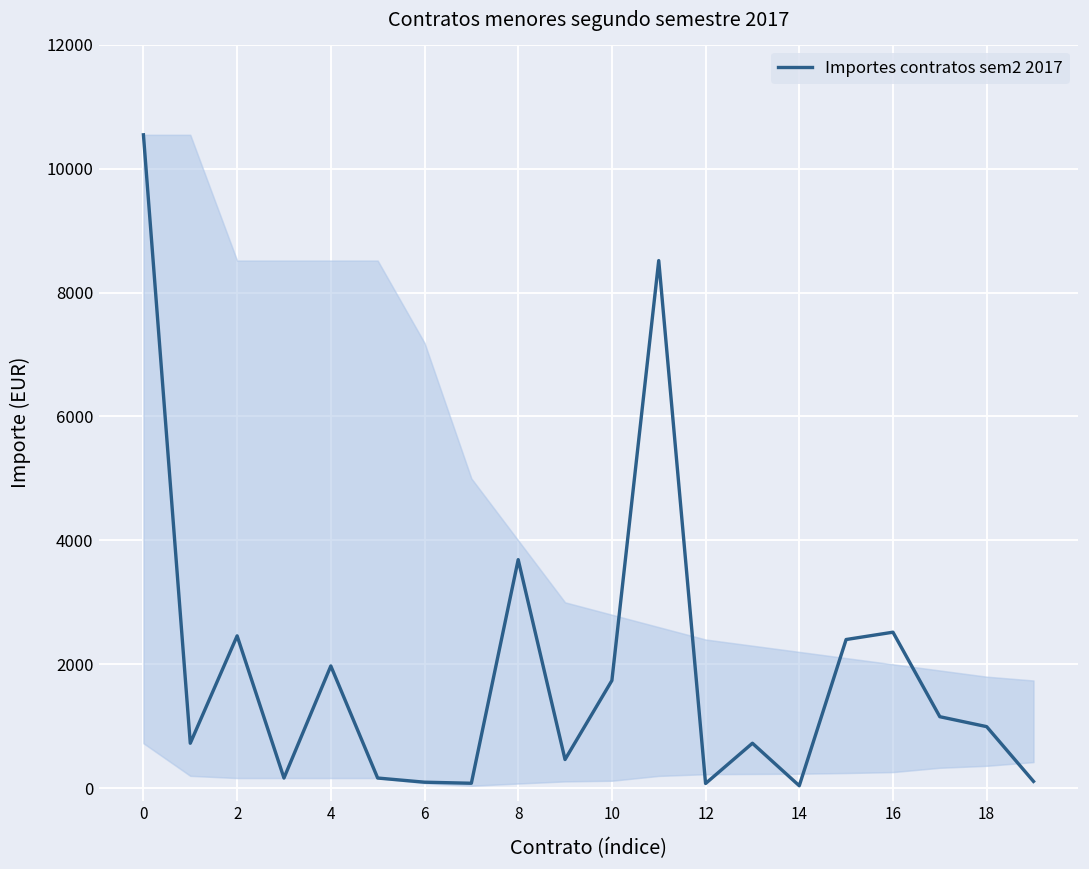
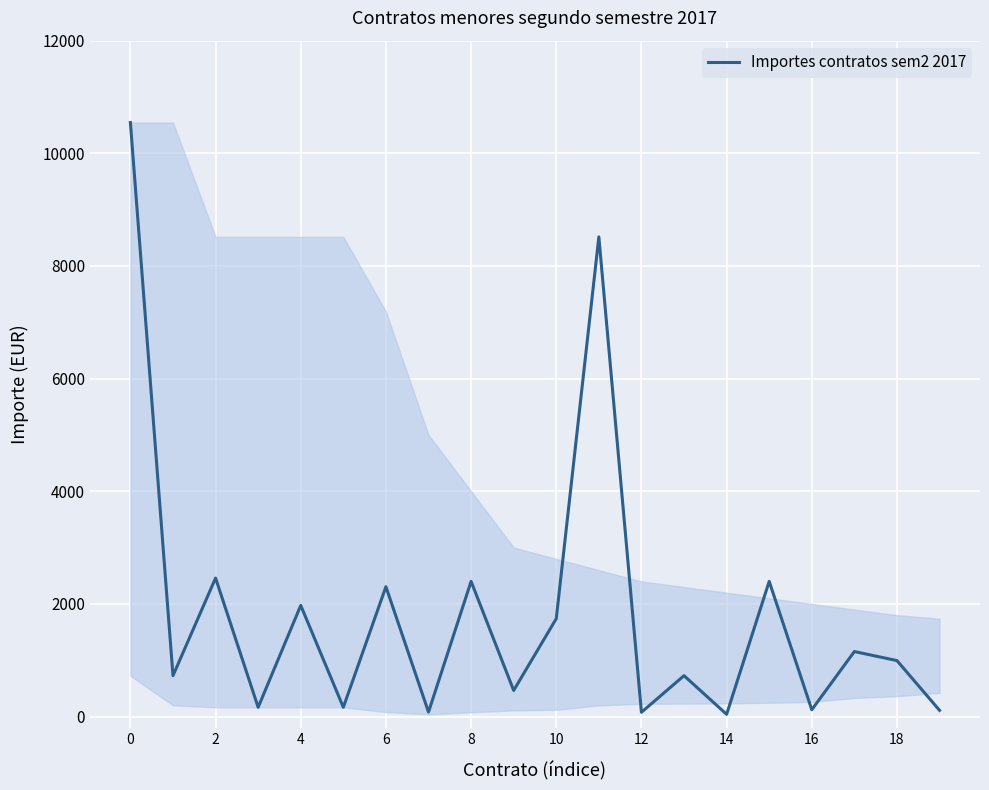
  {
    "Importes contratos sem2 2017": {
      "2": 2500,
      "4": 2000,
-     "6": 100,
-     "8": 3700,
+     "6": 2300,
+     "8": 2400,
      "10": 1700,
      "12": 100,
      "14": 0,
-     "16": 2500,
+     "16": 100,
      "18": 1000
    }
  }
